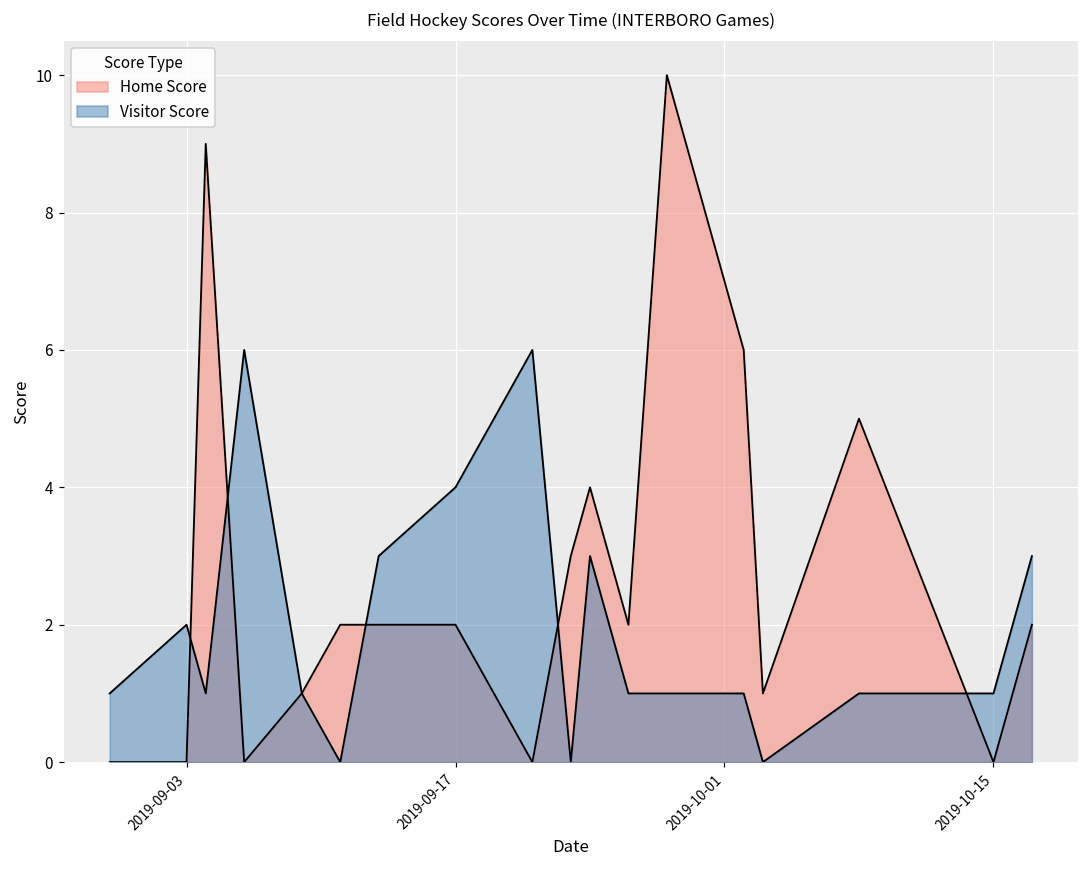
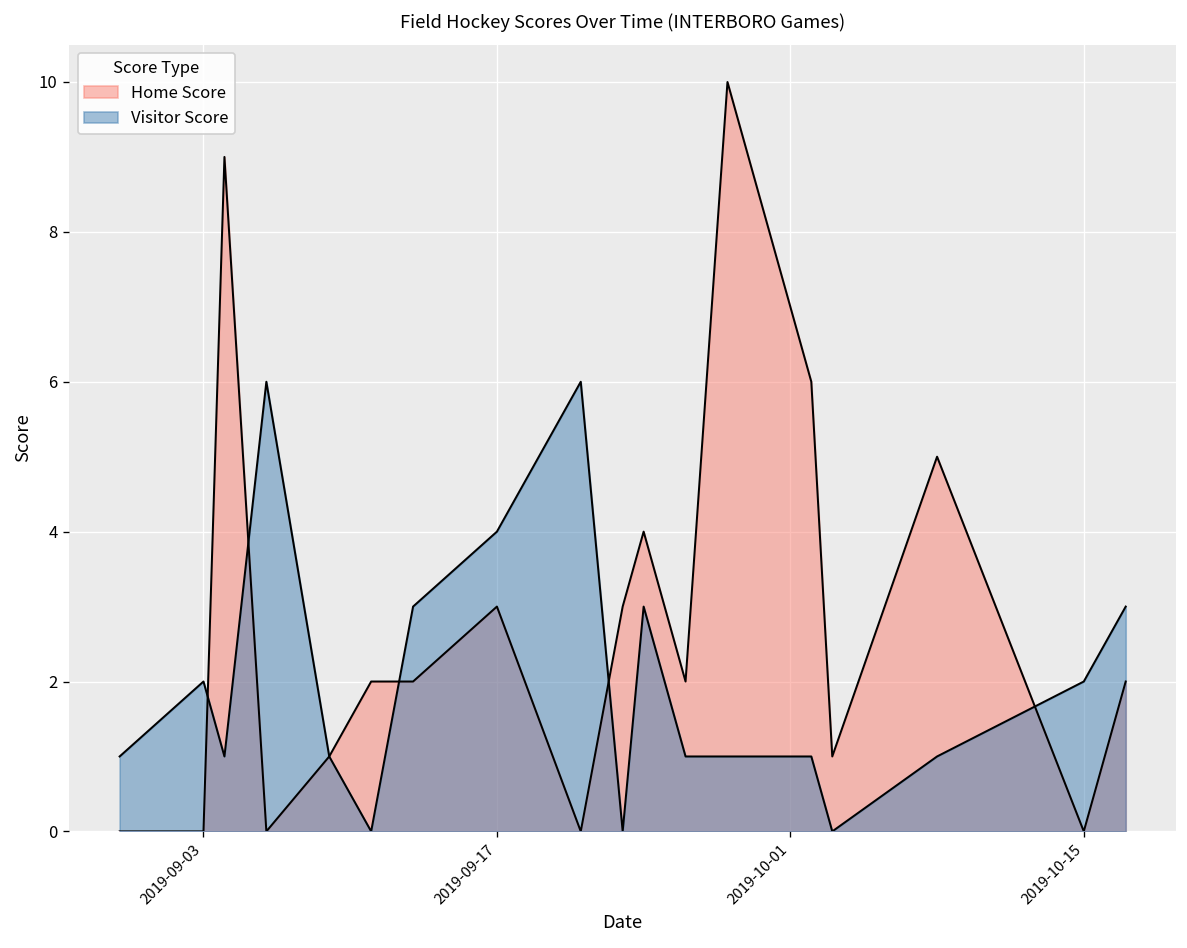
  {
    "Home Score": {
      "2019-09-03": 0,
-     "2019-09-17": 2,
+     "2019-09-17": 3,
      "2019-10-15": 0
    },
    "Visitor Score": {
      "2019-09-03": 2,
      "2019-09-17": 4,
-     "2019-10-15": 1
+     "2019-10-15": 2
    }
  }
